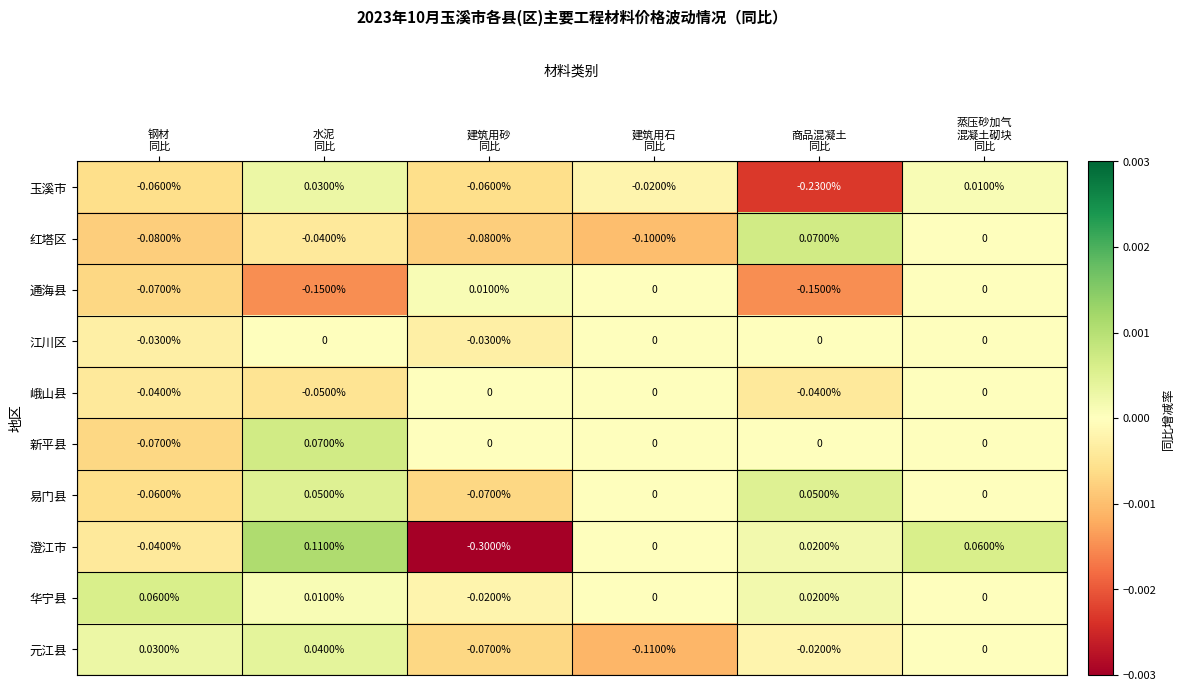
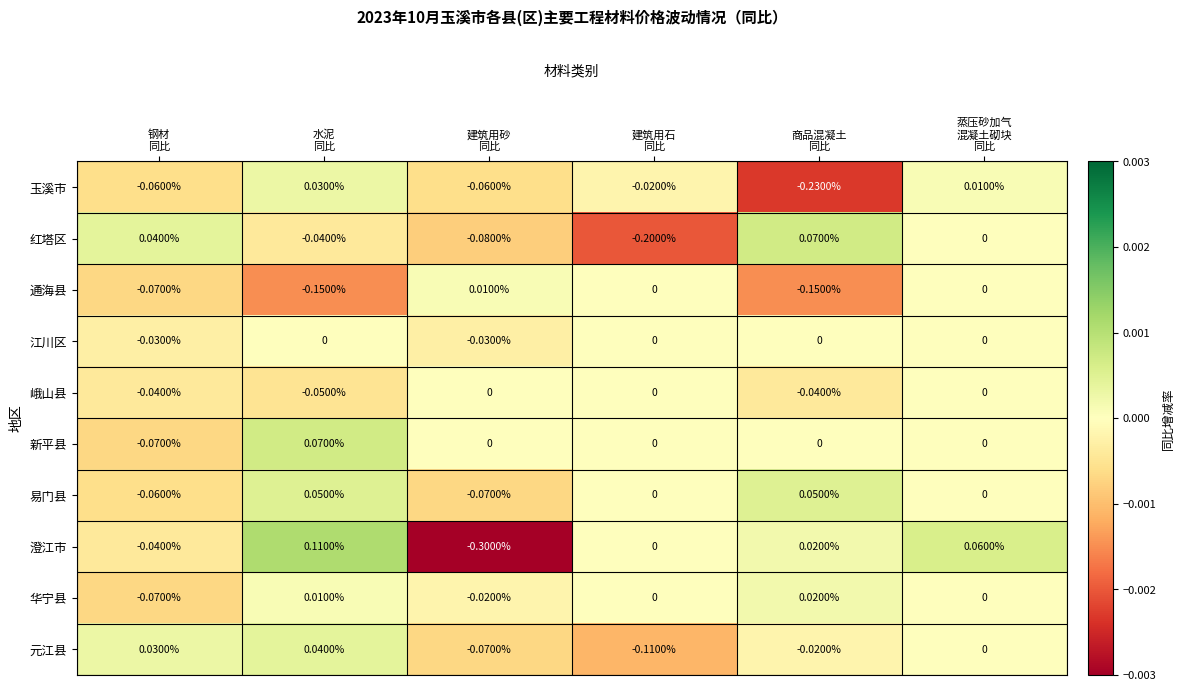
  {
    "玉溪市": {
      "钢材 同比": "-0.0600%",
      "水泥 同比": "0.0300%",
      "建筑用砂 同比": "-0.0600%",
      "建筑用石 同比": "-0.0200%",
      "商品混凝土 同比": "-0.2300%",
      "蒸压砂加气 混凝土砌块 同比": "0.0100%"
    },
    "红塔区": {
-     "钢材 同比": "-0.0800%",
+     "钢材 同比": "0.0400%",
      "水泥 同比": "-0.0400%",
      "建筑用砂 同比": "-0.0800%",
-     "建筑用石 同比": "-0.1000%",
+     "建筑用石 同比": "-0.2000%",
      "商品混凝土 同比": "0.0700%",
      "蒸压砂加气 混凝土砌块 同比": "0"
    },
    "通海县": {
      "钢材 同比": "-0.0700%",
      "水泥 同比": "-0.1500%",
      "建筑用砂 同比": "0.0100%",
      "建筑用石 同比": "0",
      "商品混凝土 同比": "-0.1500%",
      "蒸压砂加气 混凝土砌块 同比": "0"
    },
    "江川区": {
      "钢材 同比": "-0.0300%",
      "水泥 同比": "0",
      "建筑用砂 同比": "-0.0300%",
      "建筑用石 同比": "0",
      "商品混凝土 同比": "0",
      "蒸压砂加气 混凝土砌块 同比": "0"
    },
    "峨山县": {
      "钢材 同比": "-0.0400%",
      "水泥 同比": "-0.0500%",
      "建筑用砂 同比": "0",
      "建筑用石 同比": "0",
      "商品混凝土 同比": "-0.0400%",
      "蒸压砂加气 混凝土砌块 同比": "0"
    },
    "新平县": {
      "钢材 同比": "-0.0700%",
      "水泥 同比": "0.0700%",
      "建筑用砂 同比": "0",
      "建筑用石 同比": "0",
      "商品混凝土 同比": "0",
      "蒸压砂加气 混凝土砌块 同比": "0"
    },
    "易门县": {
      "钢材 同比": "-0.0600%",
      "水泥 同比": "0.0500%",
      "建筑用砂 同比": "-0.0700%",
      "建筑用石 同比": "0",
      "商品混凝土 同比": "0.0500%",
      "蒸压砂加气 混凝土砌块 同比": "0"
    },
    "澄江市": {
      "钢材 同比": "-0.0400%",
      "水泥 同比": "0.1100%",
      "建筑用砂 同比": "-0.3000%",
      "建筑用石 同比": "0",
      "商品混凝土 同比": "0.0200%",
      "蒸压砂加气 混凝土砌块 同比": "0.0600%"
    },
    "华宁县": {
-     "钢材 同比": "0.0600%",
+     "钢材 同比": "-0.0700%",
      "水泥 同比": "0.0100%",
      "建筑用砂 同比": "-0.0200%",
      "建筑用石 同比": "0",
      "商品混凝土 同比": "0.0200%",
      "蒸压砂加气 混凝土砌块 同比": "0"
    },
    "元江县": {
      "钢材 同比": "0.0300%",
      "水泥 同比": "0.0400%",
      "建筑用砂 同比": "-0.0700%",
      "建筑用石 同比": "-0.1100%",
      "商品混凝土 同比": "-0.0200%",
      "蒸压砂加气 混凝土砌块 同比": "0"
    }
  }
